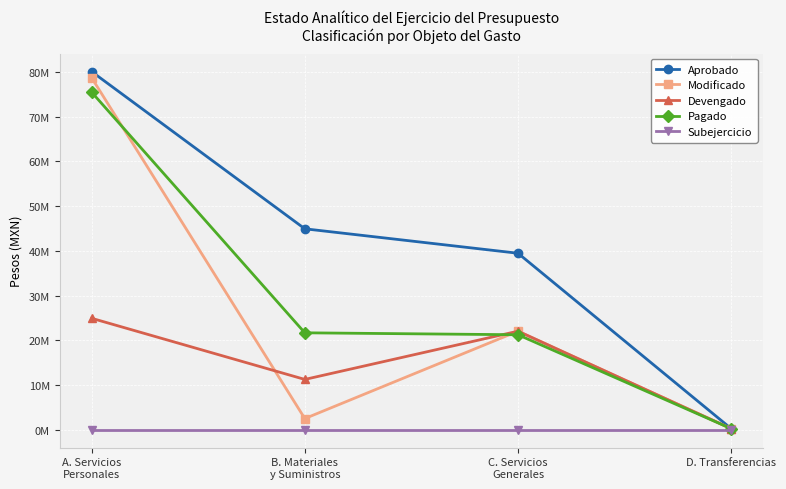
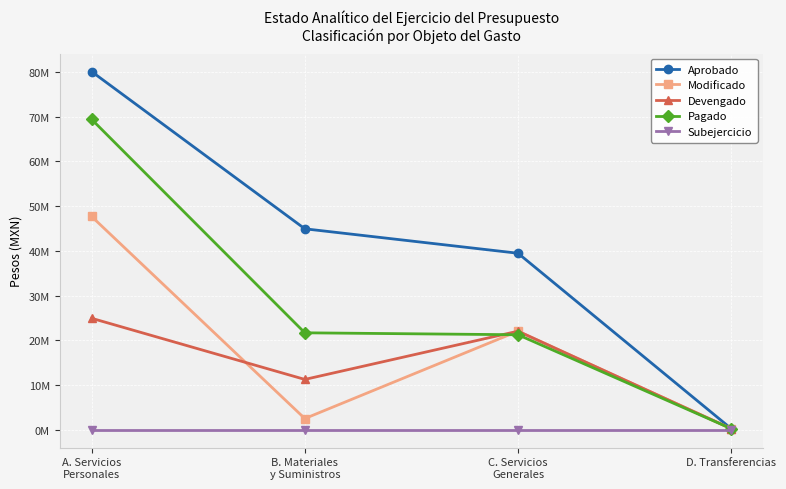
  {
    "Aprobado": {
      "A. Servicios Personales": 80000000,
      "B. Materiales y Suministros": 45000000,
      "C. Servicios Generales": 39000000
    },
    "Modificado": {
-     "A. Servicios Personales": 79000000,
+     "A. Servicios Personales": 48000000,
      "B. Materiales y Suministros": 3000000
    },
    "Devengado": {
      "A. Servicios Personales": 25000000,
      "B. Materiales y Suministros": 11000000
    },
    "Pagado": {
-     "A. Servicios Personales": 75000000,
+     "A. Servicios Personales": 69000000,
      "B. Materiales y Suministros": 22000000,
      "C. Servicios Generales": 21000000
    },
    "Subejercicio": {
      "A. Servicios Personales": 0,
      "B. Materiales y Suministros": 0,
      "C. Servicios Generales": 0
    }
  }
